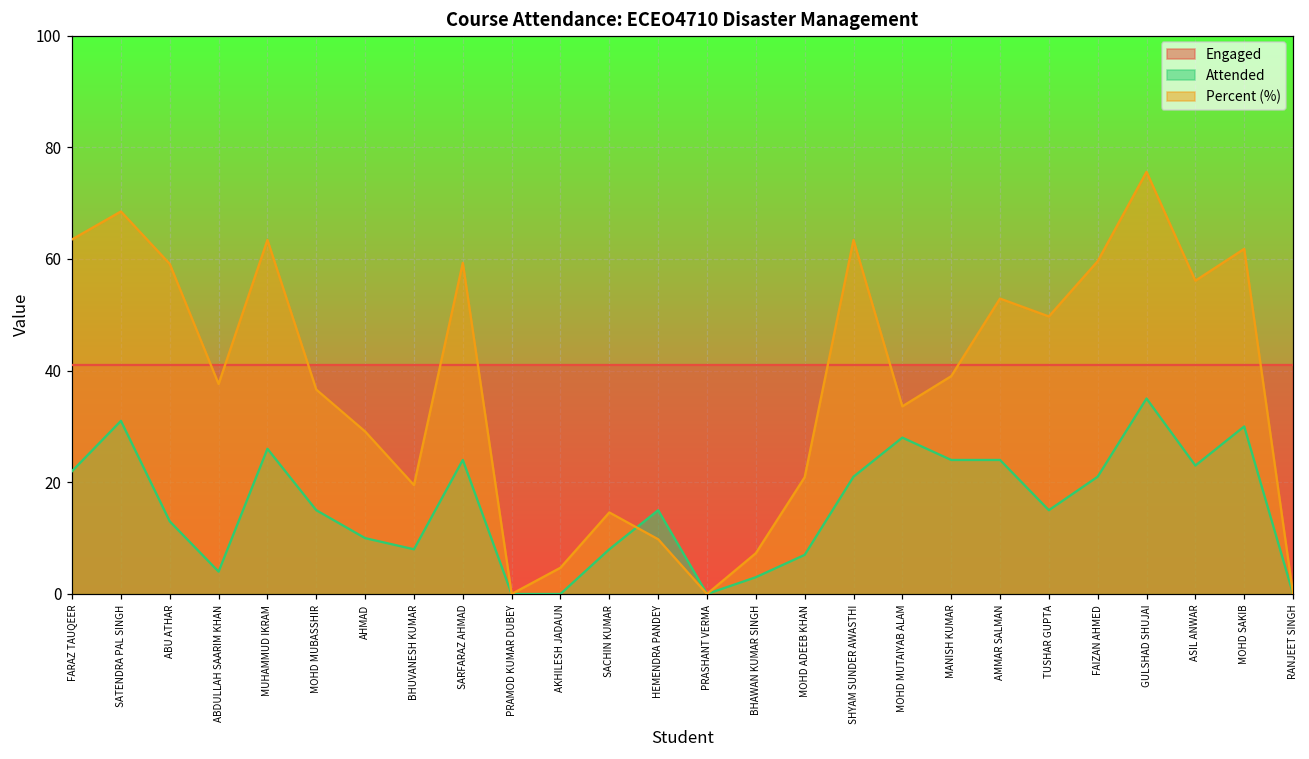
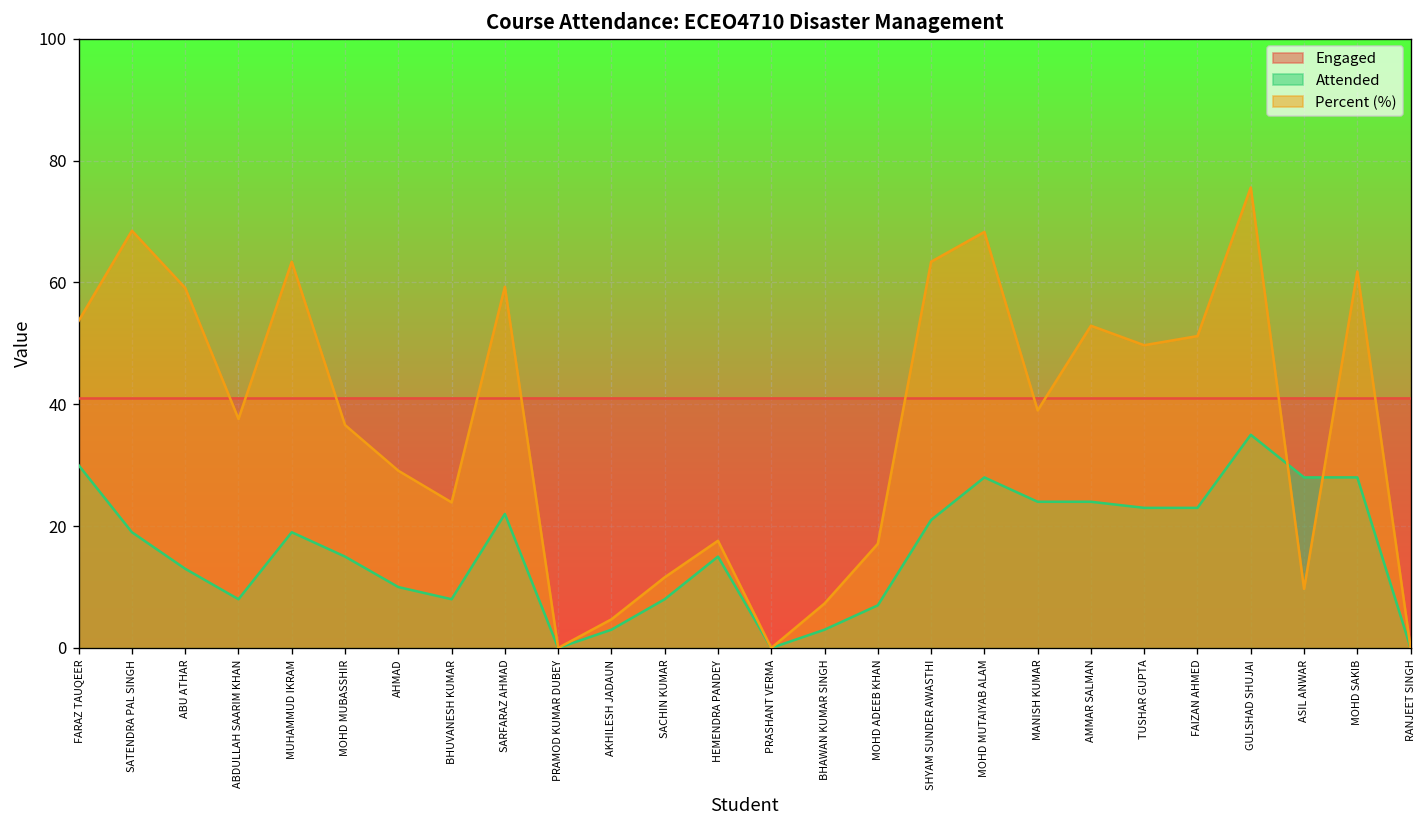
  {
    "Engaged": {
      "FARAZ TAUQEER": 41,
      "SATENDRA PAL SINGH": 41,
      "ABU ATHAR": 41,
      "ABDULLAH SAARIM KHAN": 41,
      "MUHAMMUD IKRAM": 41,
      "MOHD MUBASSHIR": 41,
      "AHMAD": 41,
      "BHUVANESH KUMAR": 41,
      "SARFARAZ AHMAD": 41,
      "PRAMOD KUMAR DUBEY": 41,
      "AKHILESH JADAUN": 41,
      "SACHIN KUMAR": 41,
      "HEMENDRA PANDEY": 41,
      "PRASHANT VERMA": 41,
      "BHAWAN KUMAR SINGH": 41,
      "MOHD ADEEB KHAN": 41,
      "SHYAM SUNDER AWASTHI": 41,
      "MOHD MUTAIYAB ALAM": 41,
      "MANISH KUMAR": 41,
      "AMMAR SALMAN": 41,
      "TUSHAR GUPTA": 41,
      "FAIZAN AHMED": 41,
      "GULSHAD SHUJAI": 41,
      "ASIL ANWAR": 41,
      "MOHD SAKIB": 41,
      "RANJEET SINGH": 41
    },
    "Attended": {
-     "FARAZ TAUQEER": 22,
-     "SATENDRA PAL SINGH": 31,
+     "FARAZ TAUQEER": 30,
+     "SATENDRA PAL SINGH": 19,
      "ABU ATHAR": 13,
-     "ABDULLAH SAARIM KHAN": 4,
-     "MUHAMMUD IKRAM": 26,
+     "ABDULLAH SAARIM KHAN": 8,
+     "MUHAMMUD IKRAM": 19,
      "MOHD MUBASSHIR": 15,
      "AHMAD": 10,
      "BHUVANESH KUMAR": 8,
-     "SARFARAZ AHMAD": 24,
-     "AKHILESH JADAUN": 0,
+     "SARFARAZ AHMAD": 22,
+     "AKHILESH JADAUN": 3,
      "SACHIN KUMAR": 8,
      "HEMENDRA PANDEY": 15,
      "BHAWAN KUMAR SINGH": 3,
      "MOHD ADEEB KHAN": 7,
      "SHYAM SUNDER AWASTHI": 21,
      "MOHD MUTAIYAB ALAM": 28,
      "MANISH KUMAR": 24,
      "AMMAR SALMAN": 24,
-     "TUSHAR GUPTA": 15,
-     "FAIZAN AHMED": 21,
+     "TUSHAR GUPTA": 23,
+     "FAIZAN AHMED": 23,
      "GULSHAD SHUJAI": 35,
-     "ASIL ANWAR": 23,
-     "MOHD SAKIB": 30
+     "ASIL ANWAR": 28,
+     "MOHD SAKIB": 28
    },
    "Percent (%)": {
-     "FARAZ TAUQEER": 64,
+     "FARAZ TAUQEER": 54,
      "SATENDRA PAL SINGH": 69,
      "ABU ATHAR": 59,
      "ABDULLAH SAARIM KHAN": 38,
      "MUHAMMUD IKRAM": 63,
      "MOHD MUBASSHIR": 37,
      "AHMAD": 29,
-     "BHUVANESH KUMAR": 20,
+     "BHUVANESH KUMAR": 24,
      "SARFARAZ AHMAD": 59,
      "AKHILESH JADAUN": 5,
-     "SACHIN KUMAR": 15,
-     "HEMENDRA PANDEY": 10,
+     "SACHIN KUMAR": 12,
+     "HEMENDRA PANDEY": 18,
      "BHAWAN KUMAR SINGH": 7,
-     "MOHD ADEEB KHAN": 21,
+     "MOHD ADEEB KHAN": 17,
      "SHYAM SUNDER AWASTHI": 63,
-     "MOHD MUTAIYAB ALAM": 34,
+     "MOHD MUTAIYAB ALAM": 68,
      "MANISH KUMAR": 39,
      "AMMAR SALMAN": 53,
      "TUSHAR GUPTA": 50,
-     "FAIZAN AHMED": 60,
+     "FAIZAN AHMED": 51,
      "GULSHAD SHUJAI": 76,
-     "ASIL ANWAR": 56,
+     "ASIL ANWAR": 10,
      "MOHD SAKIB": 62
    }
  }
